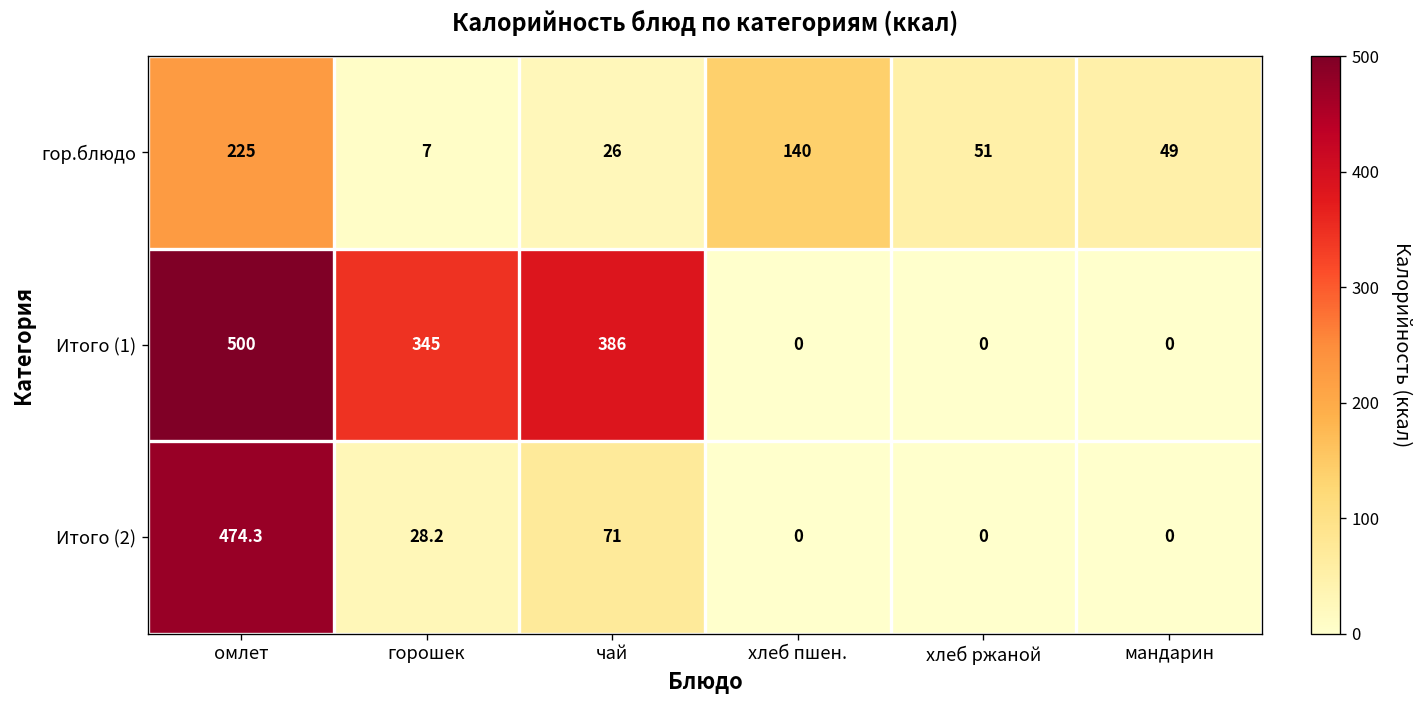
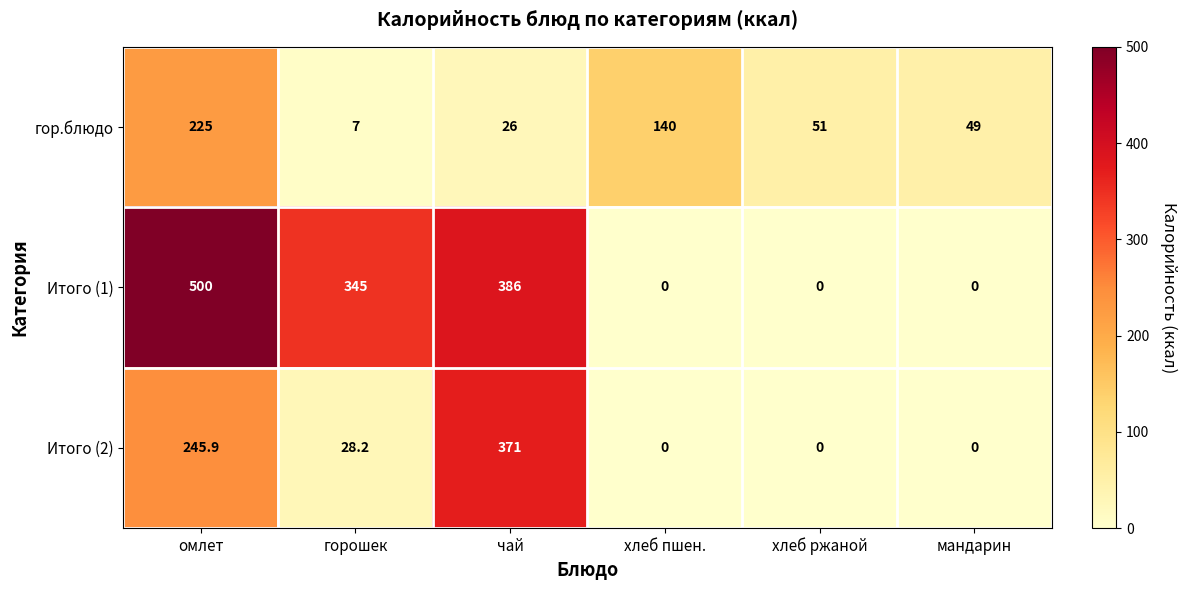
  {
    "гор.блюдо": {
      "омлет": 225,
      "горошек": 7,
      "чай": 26,
      "хлеб пшен.": 140,
      "хлеб ржаной": 51,
      "мандарин": 49
    },
    "Итого (1)": {
      "омлет": 500,
      "горошек": 345,
      "чай": 386,
      "хлеб пшен.": 0,
      "хлеб ржаной": 0,
      "мандарин": 0
    },
    "Итого (2)": {
-     "омлет": 474.3,
+     "омлет": 245.9,
      "горошек": 28.2,
-     "чай": 71,
+     "чай": 371,
      "хлеб пшен.": 0,
      "хлеб ржаной": 0,
      "мандарин": 0
    }
  }
